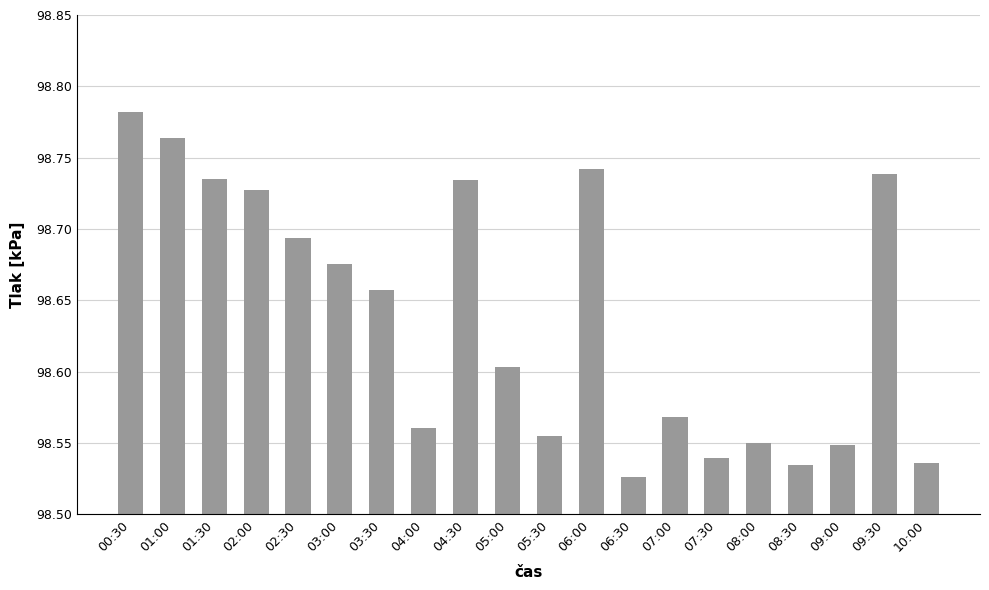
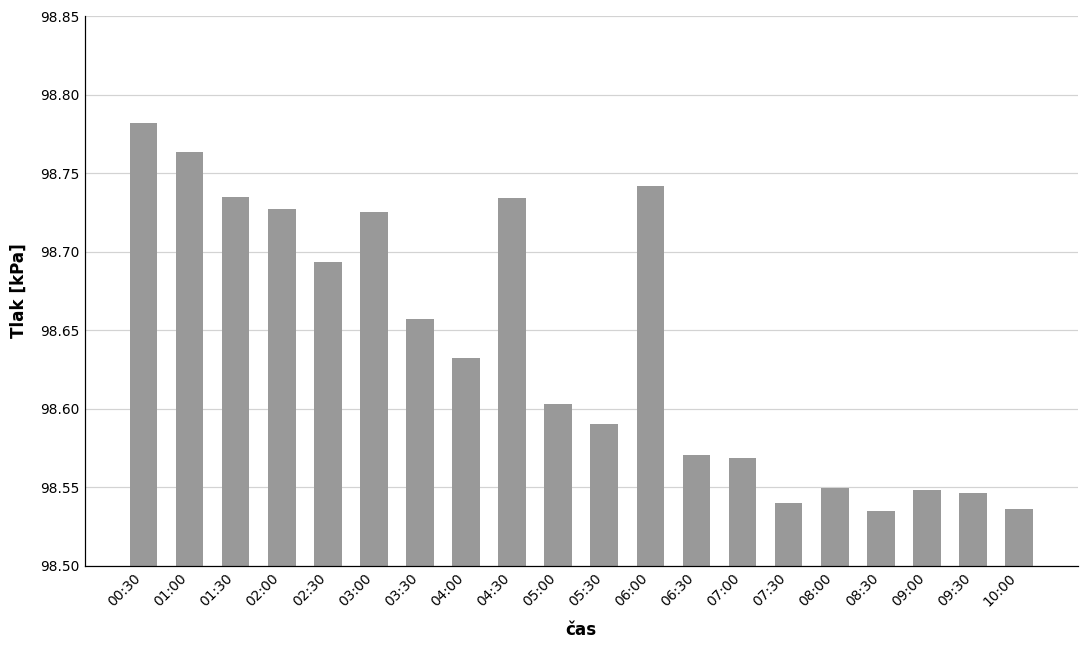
  {
    "00:30": 98.782,
    "01:00": 98.764,
    "01:30": 98.735,
    "02:00": 98.727,
    "02:30": 98.694,
-   "03:00": 98.676,
+   "03:00": 98.726,
    "03:30": 98.657,
-   "04:00": 98.560,
+   "04:00": 98.632,
    "04:30": 98.734,
    "05:00": 98.603,
-   "05:30": 98.555,
+   "05:30": 98.591,
    "06:00": 98.742,
-   "06:30": 98.526,
+   "06:30": 98.570,
    "07:00": 98.568,
    "07:30": 98.540,
    "08:00": 98.550,
    "08:30": 98.535,
    "09:00": 98.548,
-   "09:30": 98.738,
+   "09:30": 98.546,
    "10:00": 98.536
  }
